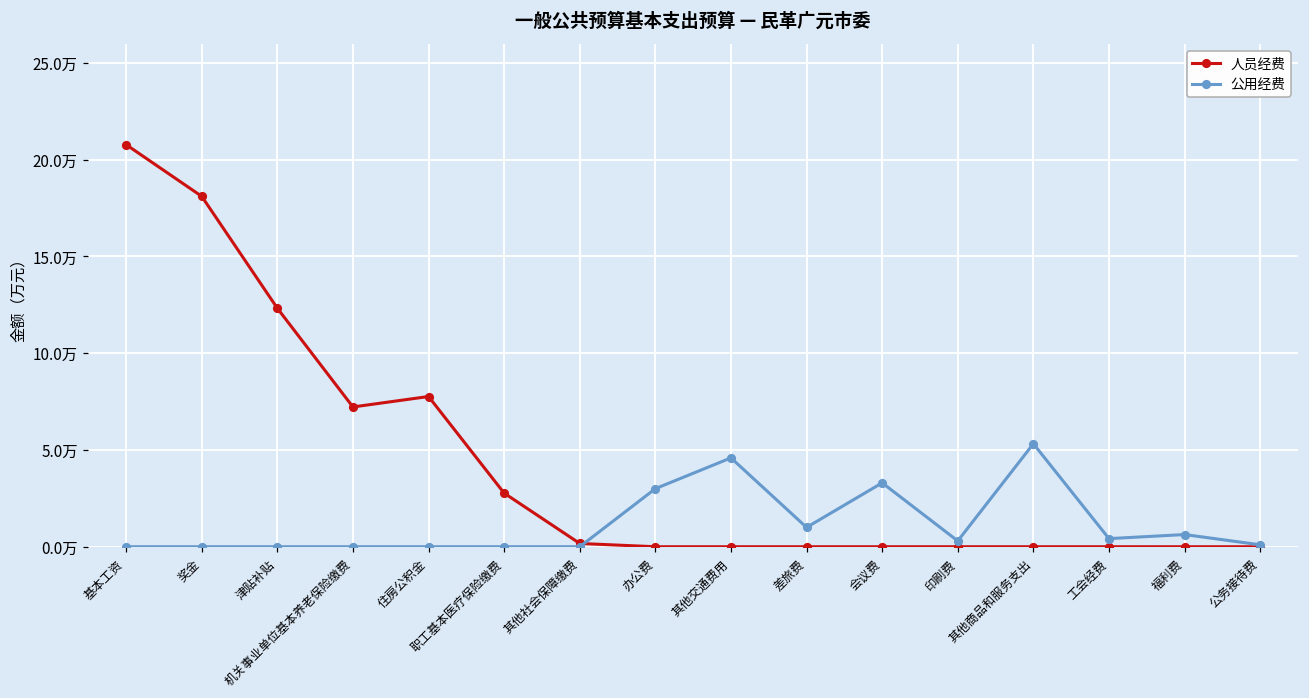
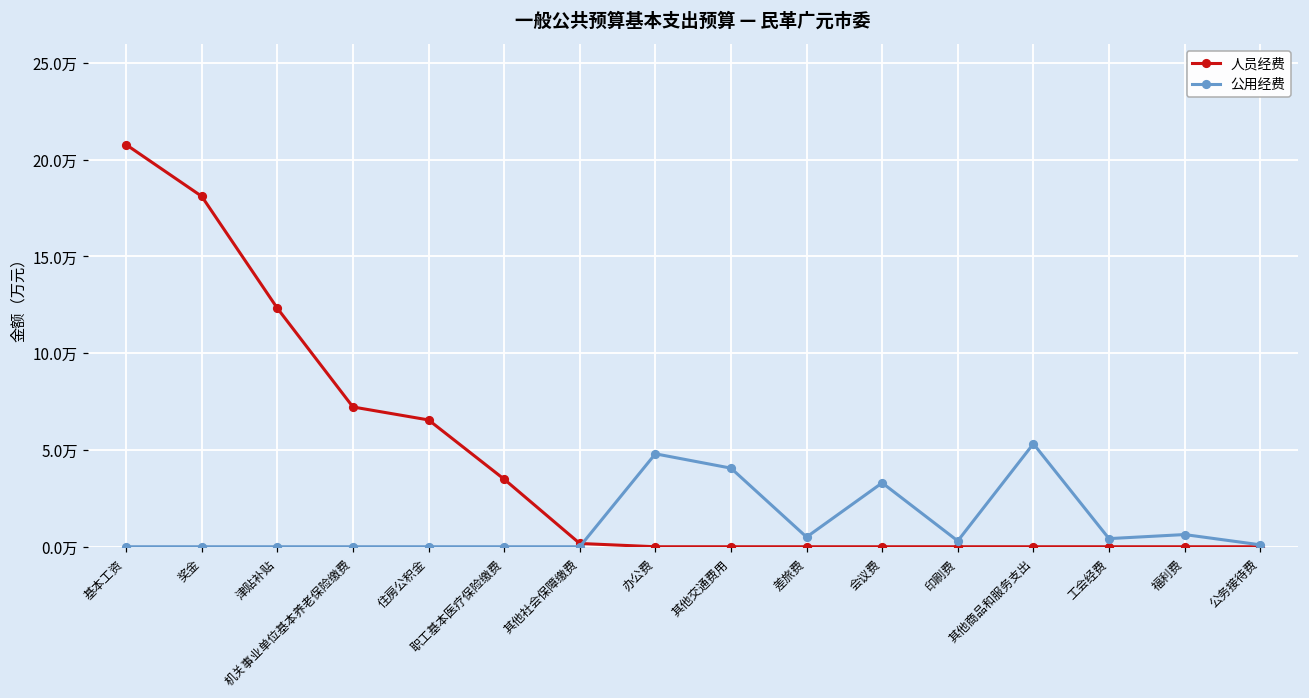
  {
    "人员经费": {
      "基本工资": "20.8万",
      "奖金": "18.1万",
      "津贴补贴": "12.3万",
      "机关事业单位基本养老保险缴费": "7.2万",
-     "住房公积金": "7.8万",
-     "职工基本医疗保险缴费": "2.8万",
+     "住房公积金": "6.6万",
+     "职工基本医疗保险缴费": "3.5万",
      "其他社会保障缴费": "0.2万",
      "办公费": "0.0万",
      "其他交通费用": "0.0万",
      "差旅费": "0.0万",
      "会议费": "0.0万",
      "印刷费": "0.0万",
      "其他商品和服务支出": "0.0万",
      "工会经费": "0.0万",
      "福利费": "0.0万"
    },
    "公用经费": {
      "基本工资": "0.0万",
      "奖金": "0.0万",
      "津贴补贴": "0.0万",
      "机关事业单位基本养老保险缴费": "0.0万",
      "住房公积金": "0.0万",
      "职工基本医疗保险缴费": "0.0万",
      "其他社会保障缴费": "0.0万",
-     "办公费": "3.0万",
-     "其他交通费用": "4.6万",
-     "差旅费": "1.0万",
+     "办公费": "4.8万",
+     "其他交通费用": "4.1万",
+     "差旅费": "0.5万",
      "会议费": "3.3万",
      "印刷费": "0.3万",
      "其他商品和服务支出": "5.3万",
      "工会经费": "0.4万",
      "福利费": "0.6万"
    }
  }
